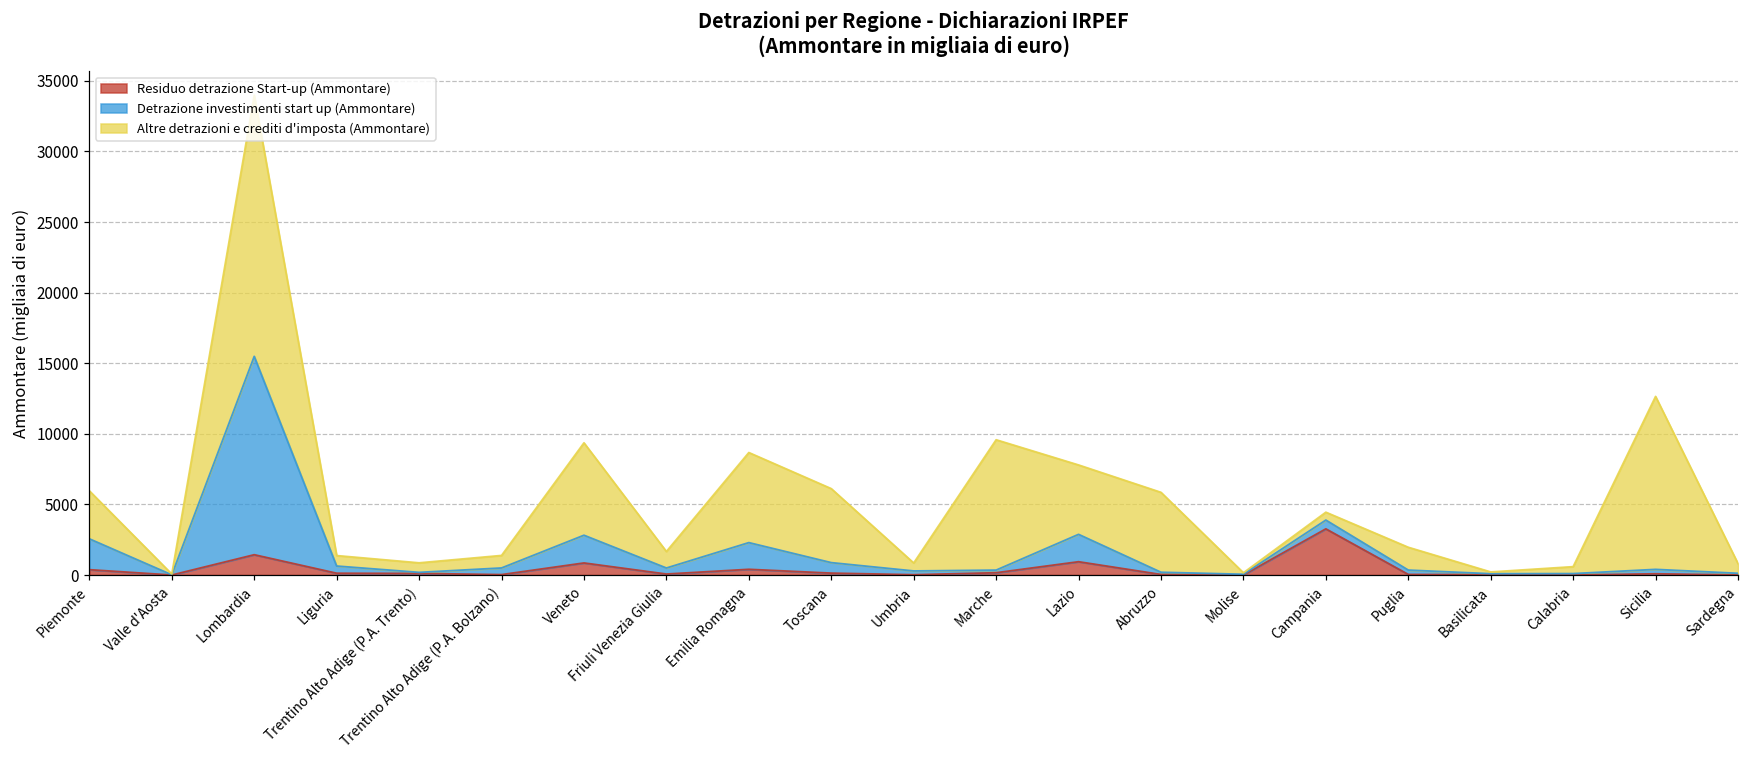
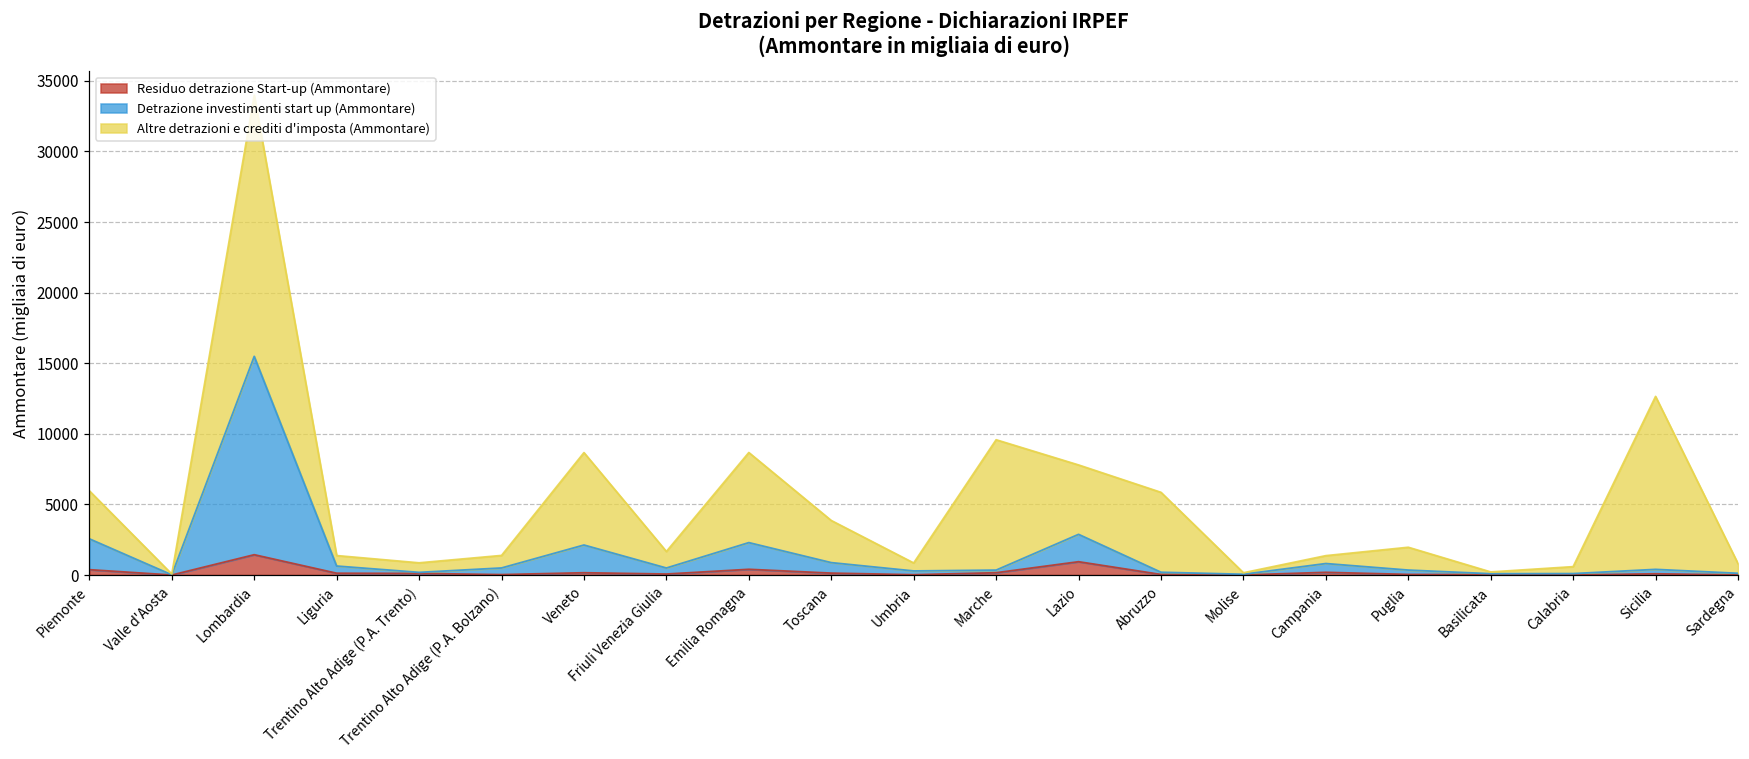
  {
    "Residuo detrazione Start-up (Ammontare)": {
      "Piemonte": 400,
      "Lombardia": 1400,
      "Liguria": 100,
      "Trentino Alto Adige (P.A. Bolzano)": 0,
-     "Veneto": 900,
+     "Veneto": 200,
      "Friuli Venezia Giulia": 100,
      "Emilia Romagna": 400,
      "Toscana": 100,
      "Umbria": 0,
      "Lazio": 900,
-     "Campania": 3300,
+     "Campania": 200,
      "Puglia": 0,
      "Sicilia": 100
    },
    "Detrazione investimenti start up (Ammontare)": {
      "Piemonte": 2200,
      "Lombardia": 14000,
      "Liguria": 500,
      "Trentino Alto Adige (P.A. Bolzano)": 500,
      "Veneto": 2000,
      "Friuli Venezia Giulia": 400,
      "Emilia Romagna": 1900,
      "Toscana": 700,
      "Umbria": 300,
      "Lazio": 1900,
      "Campania": 600,
      "Puglia": 300,
      "Sicilia": 300
    },
    "Altre detrazioni e crediti d'imposta (Ammontare)": {
      "Piemonte": 3400,
      "Liguria": 700,
      "Trentino Alto Adige (P.A. Trento)": 700,
      "Trentino Alto Adige (P.A. Bolzano)": 900,
      "Veneto": 6500,
      "Friuli Venezia Giulia": 1200,
      "Emilia Romagna": 6400,
-     "Toscana": 5200,
+     "Toscana": 3000,
      "Umbria": 600,
      "Marche": 9200,
      "Lazio": 4900,
      "Abruzzo": 5700,
      "Campania": 600,
      "Puglia": 1600,
      "Calabria": 500,
      "Sicilia": 12200,
      "Sardegna": 700
    }
  }
